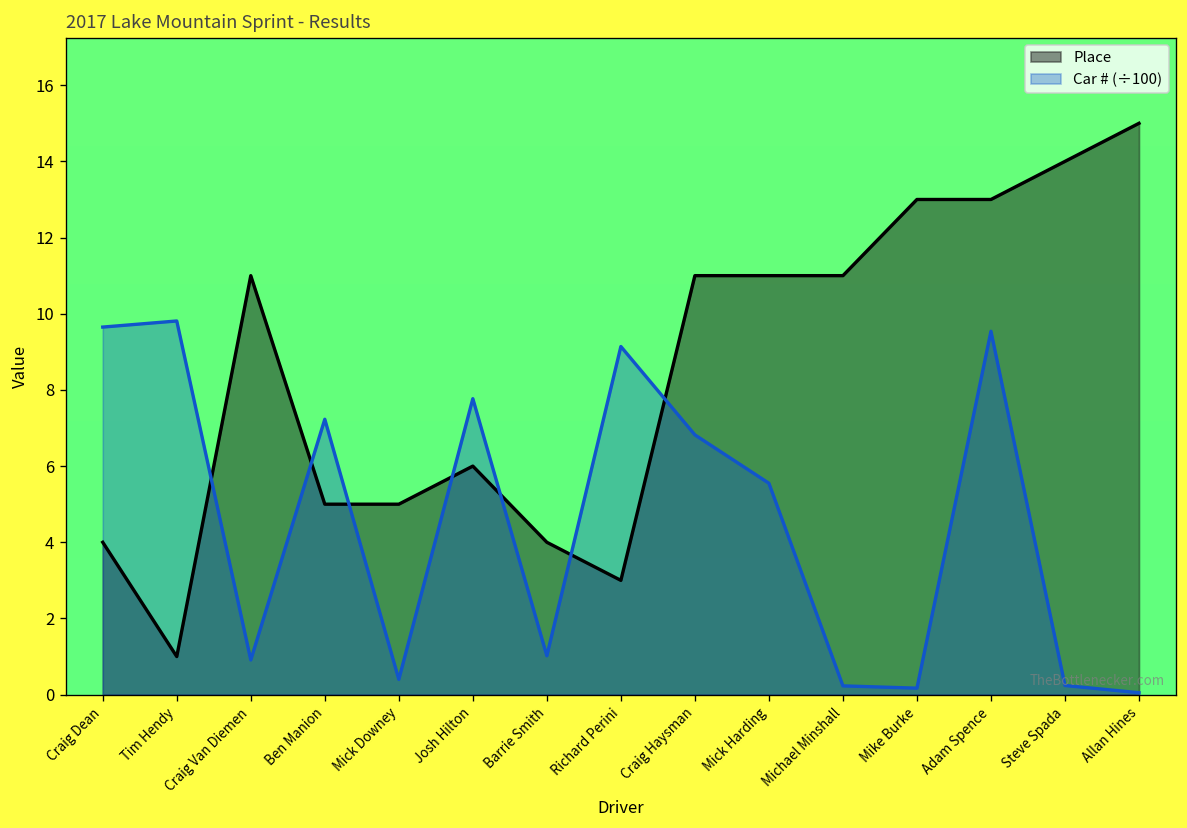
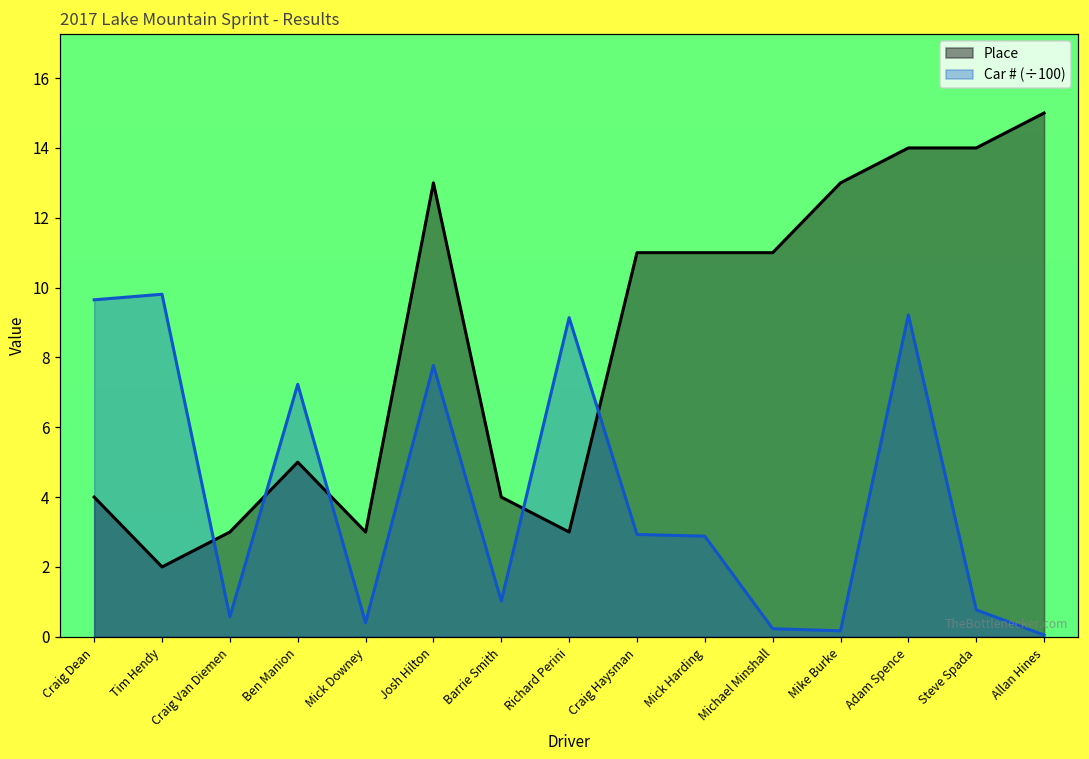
  {
    "Place": {
      "Craig Dean": 4,
-     "Tim Hendy": 1,
-     "Craig Van Diemen": 11,
+     "Tim Hendy": 2,
+     "Craig Van Diemen": 3,
      "Ben Manion": 5,
-     "Mick Downey": 5,
-     "Josh Hilton": 6,
+     "Mick Downey": 3,
+     "Josh Hilton": 13,
      "Barrie Smith": 4,
      "Richard Perini": 3,
      "Craig Haysman": 11,
      "Mick Harding": 11,
      "Michael Minshall": 11,
      "Mike Burke": 13,
-     "Adam Spence": 13,
+     "Adam Spence": 14,
      "Steve Spada": 14,
      "Allan Hines": 15
    },
    "Car # (÷100)": {
      "Craig Dean": 9.7,
      "Tim Hendy": 9.8,
-     "Craig Van Diemen": 0.9,
+     "Craig Van Diemen": 0.6,
      "Ben Manion": 7.2,
      "Mick Downey": 0.4,
      "Josh Hilton": 7.8,
      "Barrie Smith": 1.0,
      "Richard Perini": 9.1,
-     "Craig Haysman": 6.8,
-     "Mick Harding": 5.6,
+     "Craig Haysman": 2.9,
+     "Mick Harding": 2.9,
      "Michael Minshall": 0.2,
      "Mike Burke": 0.2,
-     "Adam Spence": 9.5,
-     "Steve Spada": 0.2,
+     "Adam Spence": 9.2,
+     "Steve Spada": 0.8,
      "Allan Hines": 0.1
    }
  }
